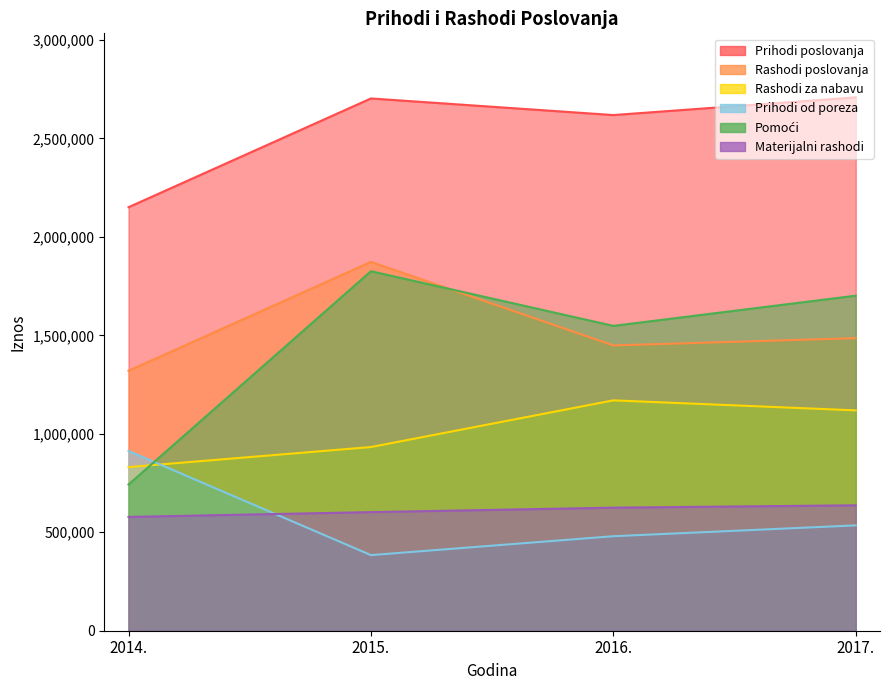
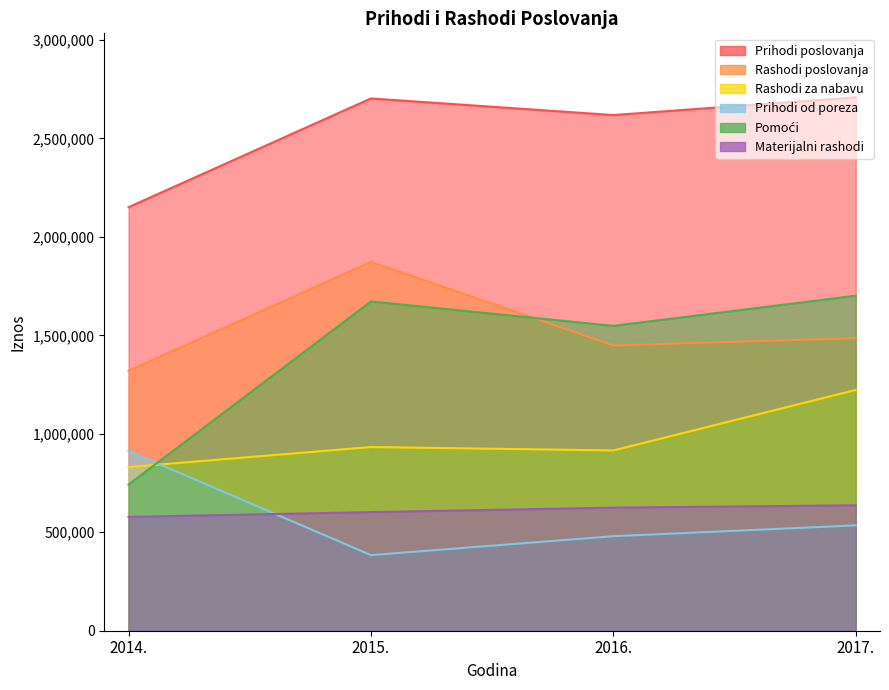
  {
    "Rashodi za nabavu": {
      "2014.": "830,000",
      "2015.": "930,000",
-     "2016.": "1,170,000",
-     "2017.": "1,120,000"
+     "2016.": "920,000",
+     "2017.": "1,220,000"
    },
    "Prihodi od poreza": {
      "2014.": "910,000",
      "2015.": "380,000",
      "2016.": "480,000",
      "2017.": "540,000"
    },
    "Pomoći": {
      "2014.": "740,000",
-     "2015.": "1,830,000",
+     "2015.": "1,670,000",
      "2016.": "1,550,000",
      "2017.": "1,700,000"
    },
    "Materijalni rashodi": {
      "2014.": "580,000",
      "2015.": "600,000",
      "2016.": "630,000",
      "2017.": "640,000"
    }
  }
